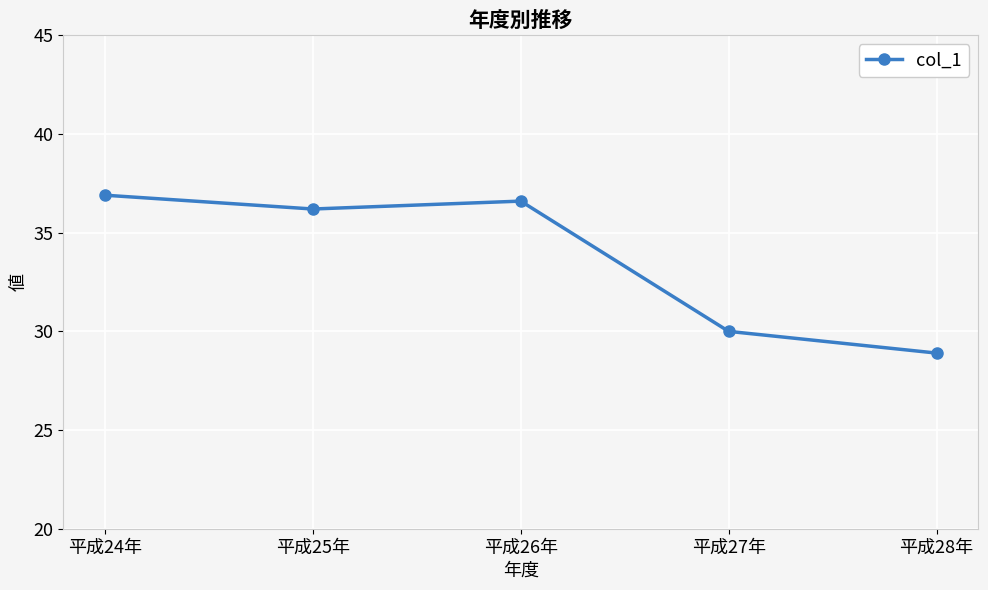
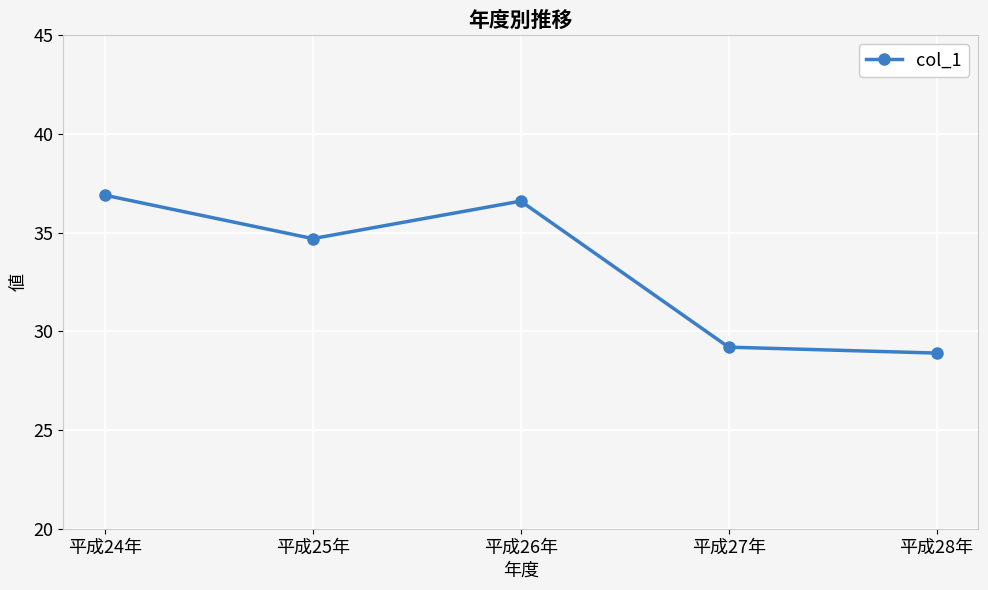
  {
    "平成24年": 36.9,
-   "平成25年": 36.2,
+   "平成25年": 34.7,
    "平成26年": 36.6,
-   "平成27年": 30.0,
+   "平成27年": 29.2,
    "平成28年": 28.9
  }
